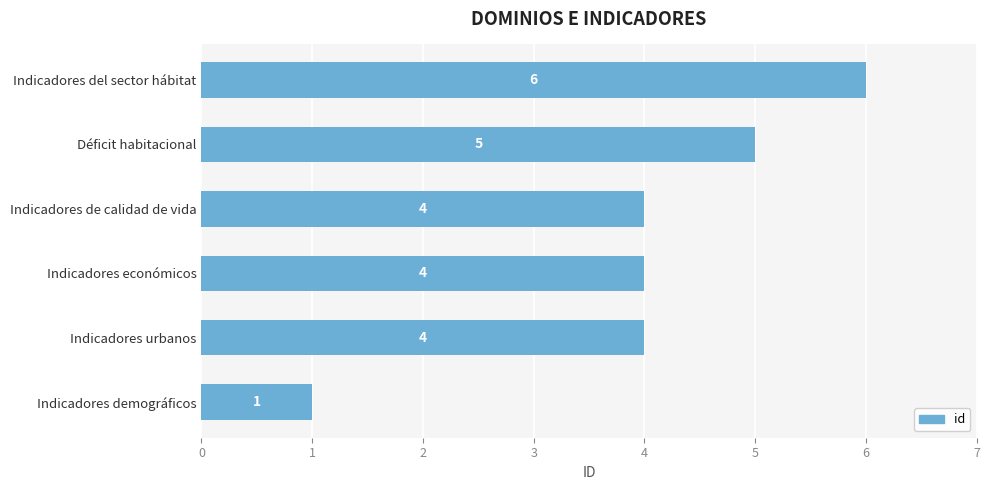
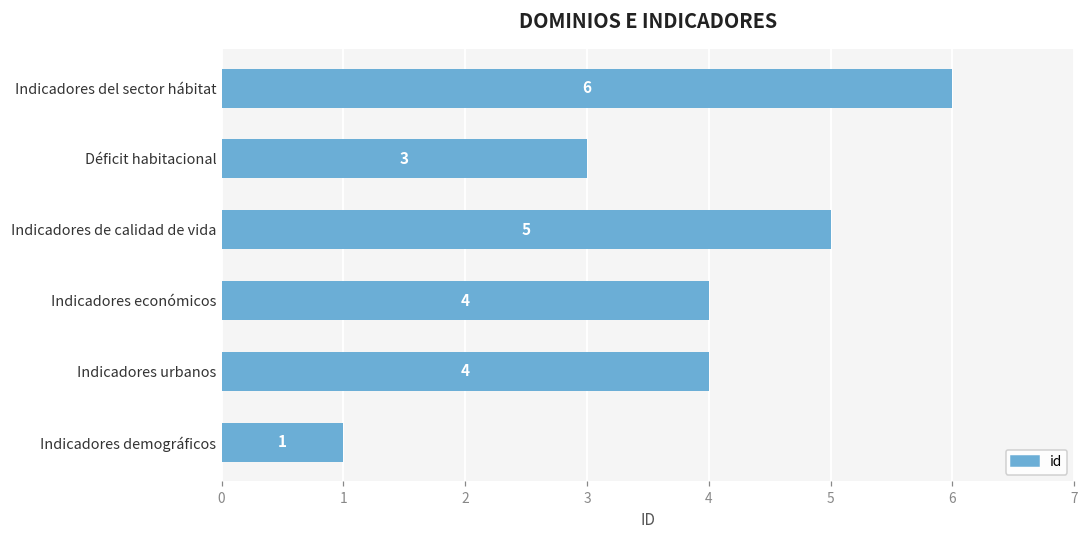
  {
    "Indicadores del sector hábitat": 6,
-   "Déficit habitacional": 5,
-   "Indicadores de calidad de vida": 4,
+   "Déficit habitacional": 3,
+   "Indicadores de calidad de vida": 5,
    "Indicadores económicos": 4,
    "Indicadores urbanos": 4,
    "Indicadores demográficos": 1
  }
